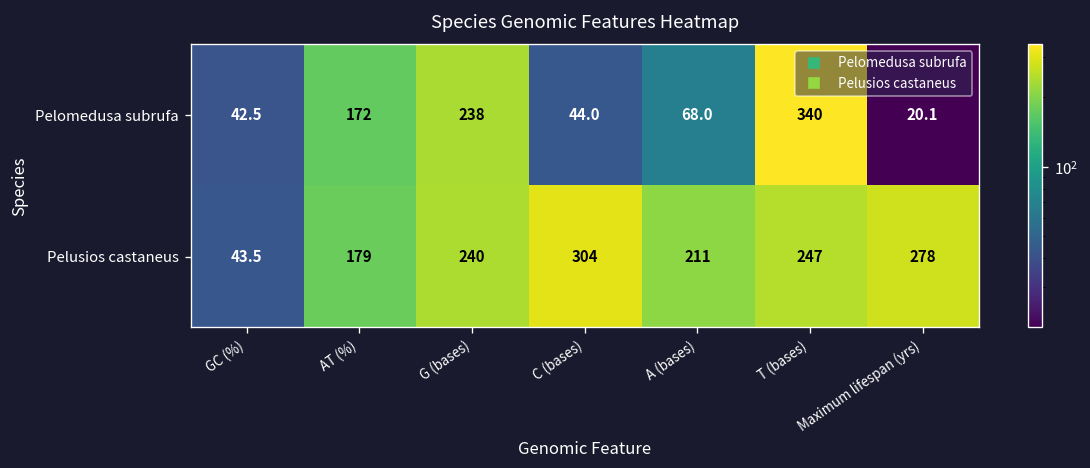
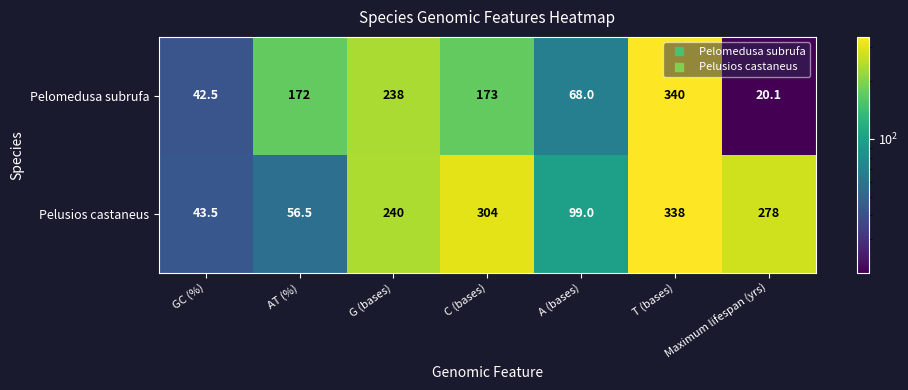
  {
    "Pelomedusa subrufa": {
      "GC (%)": 42.5,
      "AT (%)": 172,
      "G (bases)": 238,
-     "C (bases)": 44.0,
+     "C (bases)": 173,
      "A (bases)": 68.0,
      "T (bases)": 340,
      "Maximum lifespan (yrs)": 20.1
    },
    "Pelusios castaneus": {
      "GC (%)": 43.5,
-     "AT (%)": 179,
+     "AT (%)": 56.5,
      "G (bases)": 240,
      "C (bases)": 304,
-     "A (bases)": 211,
-     "T (bases)": 247,
+     "A (bases)": 99.0,
+     "T (bases)": 338,
      "Maximum lifespan (yrs)": 278
    }
  }
